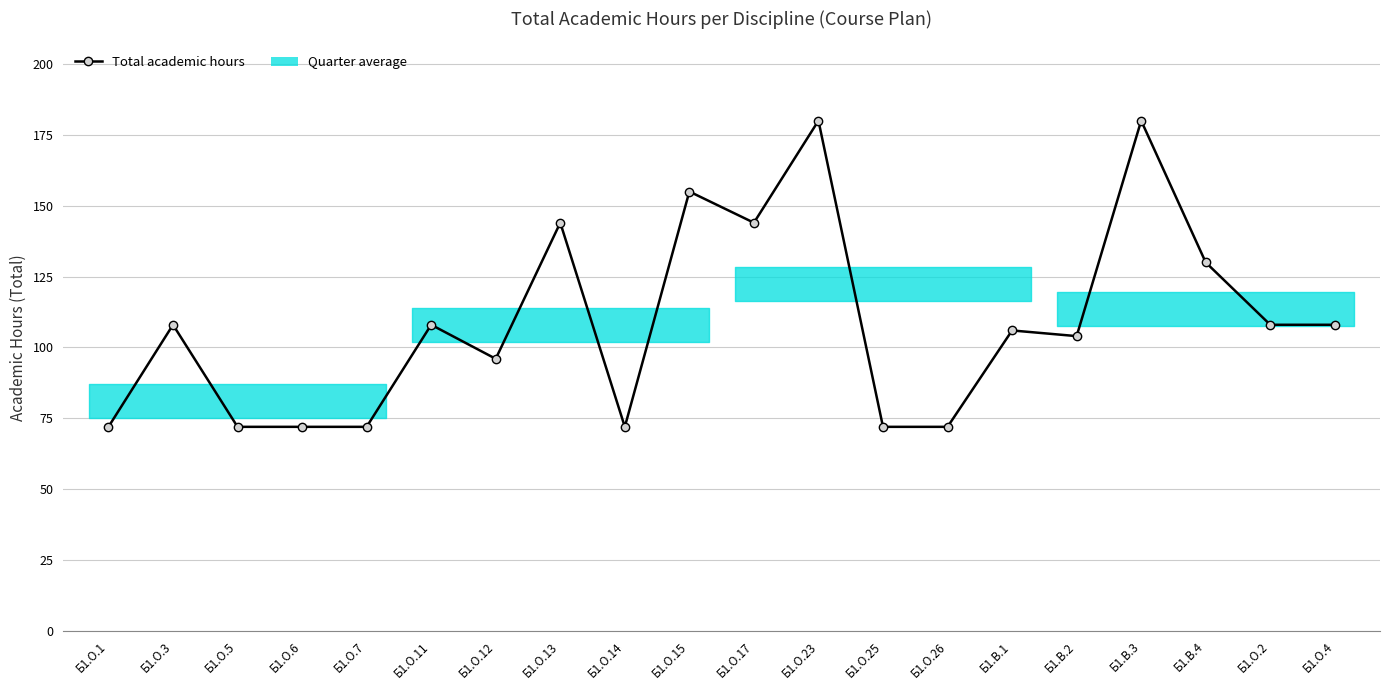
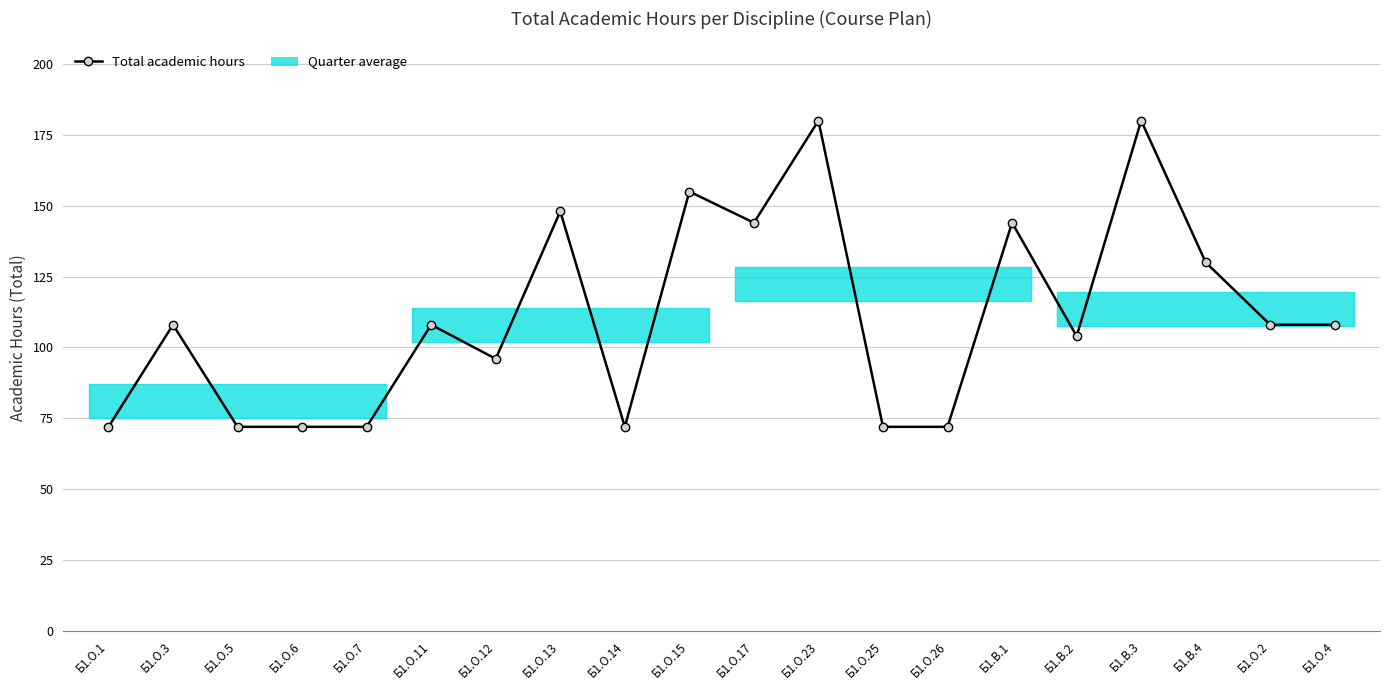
  {
    "Total academic hours": {
      "Б1.О.1": 72,
      "Б1.О.3": 108,
      "Б1.О.5": 72,
      "Б1.О.6": 72,
      "Б1.О.7": 72,
      "Б1.О.11": 108,
      "Б1.О.12": 96,
-     "Б1.О.13": 144,
+     "Б1.О.13": 148,
      "Б1.О.14": 72,
      "Б1.О.15": 155,
      "Б1.О.17": 144,
      "Б1.О.23": 180,
      "Б1.О.25": 72,
      "Б1.О.26": 72,
-     "Б1.В.1": 106,
+     "Б1.В.1": 144,
      "Б1.В.2": 104,
      "Б1.В.3": 180,
      "Б1.В.4": 130,
      "Б1.О.2": 108,
      "Б1.О.4": 108
    }
  }
